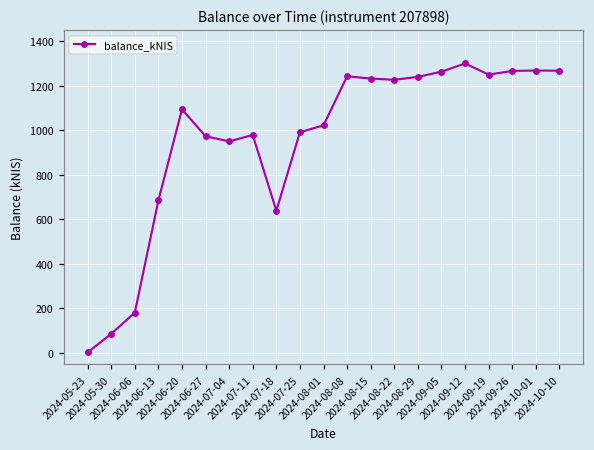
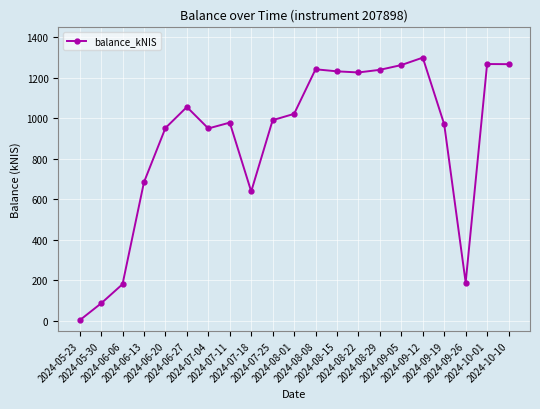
  {
    "2024-05-23": 0,
    "2024-05-30": 90,
    "2024-06-06": 180,
    "2024-06-13": 680,
-   "2024-06-20": 1090,
-   "2024-06-27": 970,
+   "2024-06-20": 950,
+   "2024-06-27": 1060,
    "2024-07-04": 950,
    "2024-07-11": 980,
    "2024-07-18": 640,
    "2024-07-25": 990,
    "2024-08-01": 1020,
    "2024-08-08": 1240,
    "2024-08-15": 1230,
    "2024-08-22": 1230,
    "2024-08-29": 1240,
    "2024-09-05": 1260,
    "2024-09-12": 1300,
-   "2024-09-19": 1250,
-   "2024-09-26": 1270,
+   "2024-09-19": 970,
+   "2024-09-26": 190,
    "2024-10-01": 1270,
    "2024-10-10": 1270
  }
